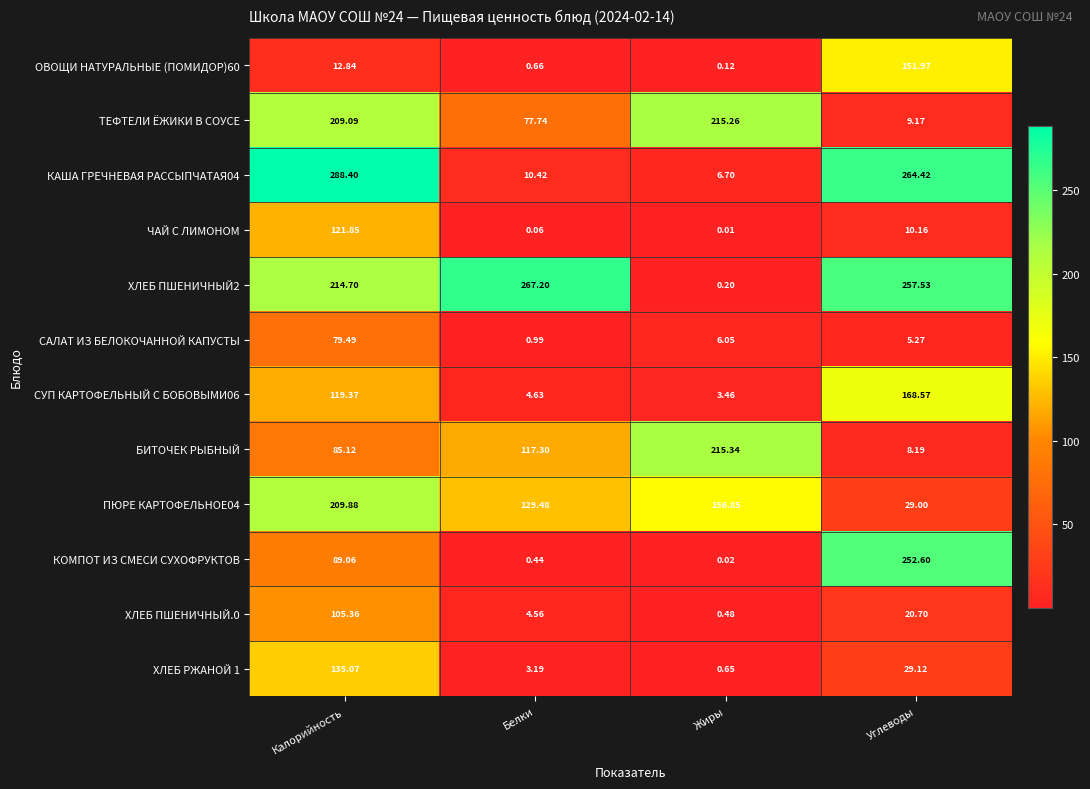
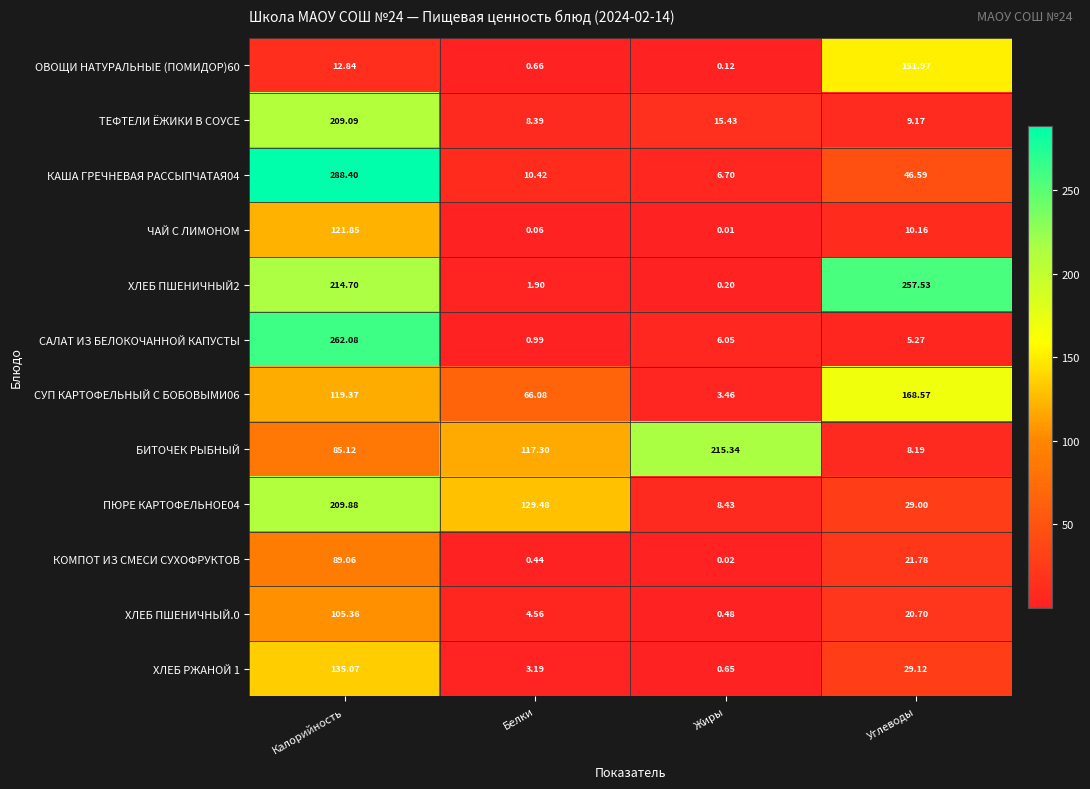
  {
    "ОВОЩИ НАТУРАЛЬНЫЕ (ПОМИДОР)60": {
      "Калорийность": 12.84,
      "Белки": 0.66,
      "Жиры": 0.12,
      "Углеводы": 151.97
    },
    "ТЕФТЕЛИ ЁЖИКИ В СОУСЕ": {
      "Калорийность": 209.09,
-     "Белки": 77.74,
-     "Жиры": 215.26,
+     "Белки": 8.39,
+     "Жиры": 15.43,
      "Углеводы": 9.17
    },
    "КАША ГРЕЧНЕВАЯ РАССЫПЧАТАЯ04": {
      "Калорийность": 288.40,
      "Белки": 10.42,
      "Жиры": 6.70,
-     "Углеводы": 264.42
+     "Углеводы": 46.59
    },
    "ЧАЙ С ЛИМОНОМ": {
      "Калорийность": 121.85,
      "Белки": 0.06,
      "Жиры": 0.01,
      "Углеводы": 10.16
    },
    "ХЛЕБ ПШЕНИЧНЫЙ2": {
      "Калорийность": 214.70,
-     "Белки": 267.20,
+     "Белки": 1.90,
      "Жиры": 0.20,
      "Углеводы": 257.53
    },
    "САЛАТ ИЗ БЕЛОКОЧАННОЙ КАПУСТЫ": {
-     "Калорийность": 79.49,
+     "Калорийность": 262.08,
      "Белки": 0.99,
      "Жиры": 6.05,
      "Углеводы": 5.27
    },
    "СУП КАРТОФЕЛЬНЫЙ С БОБОВЫМИ06": {
      "Калорийность": 119.37,
-     "Белки": 4.63,
+     "Белки": 66.08,
      "Жиры": 3.46,
      "Углеводы": 168.57
    },
    "БИТОЧЕК РЫБНЫЙ": {
      "Калорийность": 85.12,
      "Белки": 117.30,
      "Жиры": 215.34,
      "Углеводы": 8.19
    },
    "ПЮРЕ КАРТОФЕЛЬНОЕ04": {
      "Калорийность": 209.88,
      "Белки": 129.48,
-     "Жиры": 156.85,
+     "Жиры": 8.43,
      "Углеводы": 29.00
    },
    "КОМПОТ ИЗ СМЕСИ СУХОФРУКТОВ": {
      "Калорийность": 89.06,
      "Белки": 0.44,
      "Жиры": 0.02,
-     "Углеводы": 252.60
+     "Углеводы": 21.78
    },
    "ХЛЕБ ПШЕНИЧНЫЙ.0": {
      "Калорийность": 105.36,
      "Белки": 4.56,
      "Жиры": 0.48,
      "Углеводы": 20.70
    },
    "ХЛЕБ РЖАНОЙ 1": {
      "Калорийность": 135.07,
      "Белки": 3.19,
      "Жиры": 0.65,
      "Углеводы": 29.12
    }
  }
